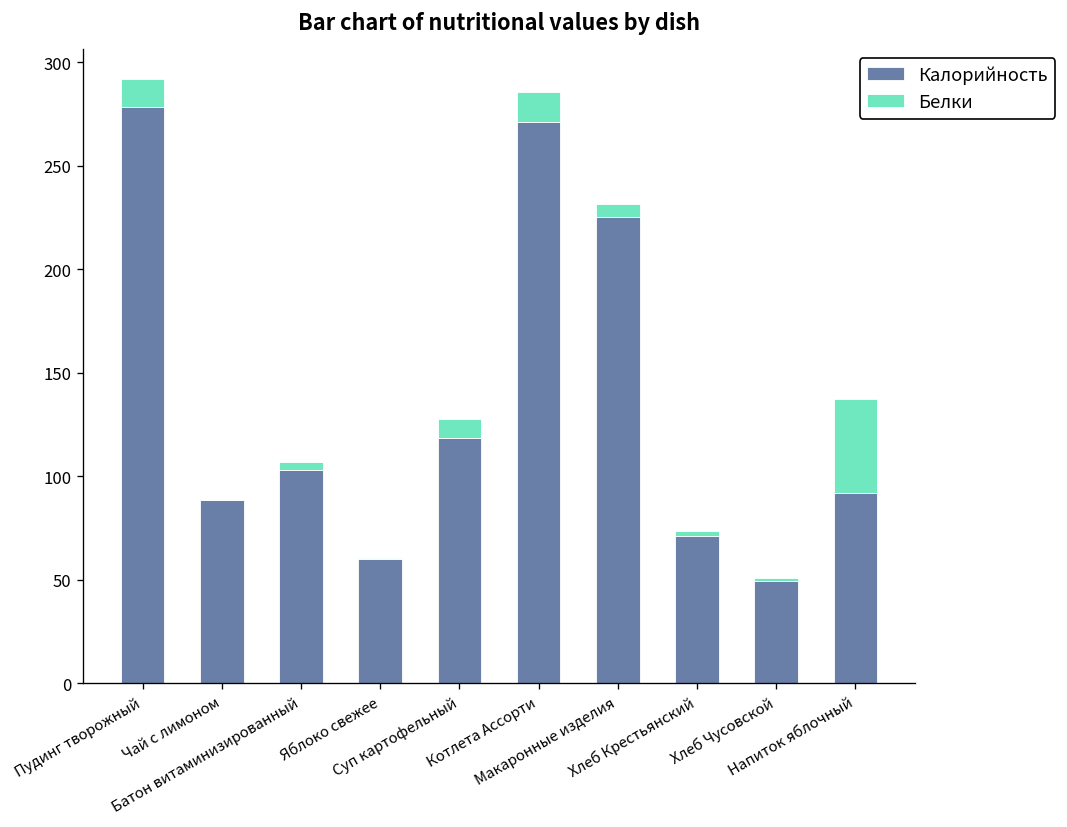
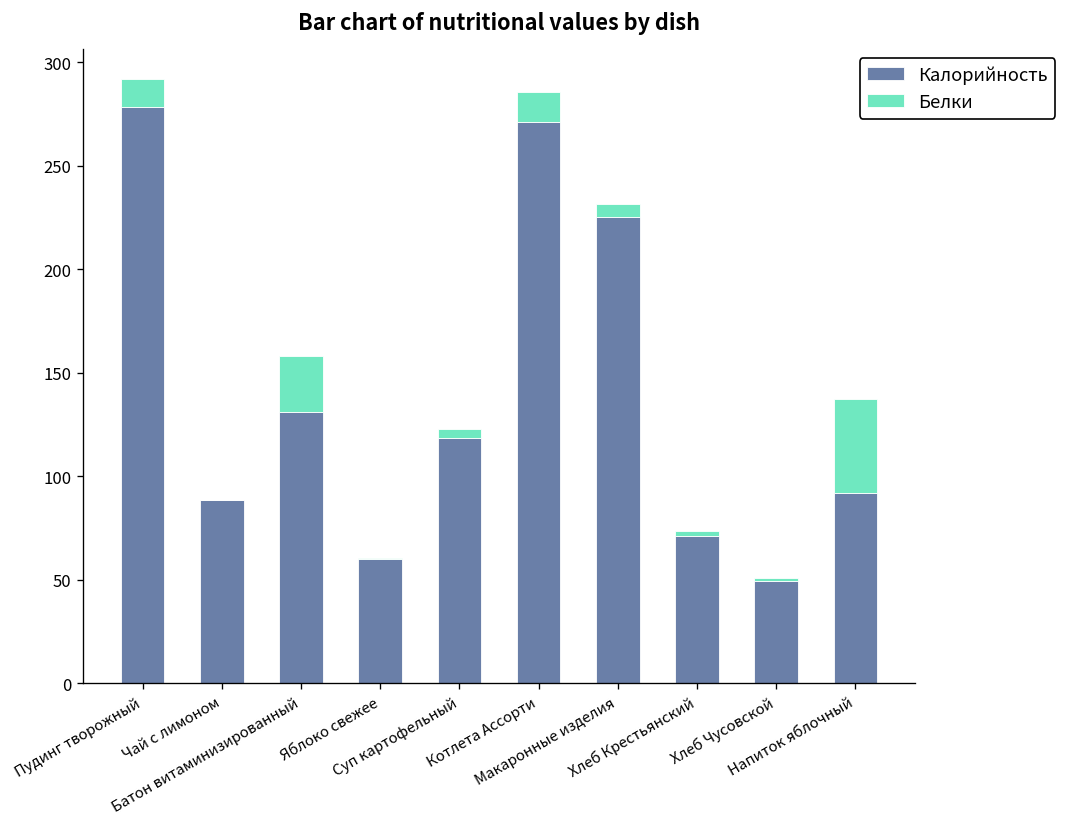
  {
    "Калорийность": {
      "Пудинг творожный": 278,
      "Чай с лимоном": 89,
-     "Батон витаминизированный": 103,
+     "Батон витаминизированный": 131,
      "Яблоко свежее": 60,
      "Суп картофельный": 119,
      "Котлета Ассорти": 271,
      "Макаронные изделия": 225,
      "Хлеб Крестьянский": 71,
      "Хлеб Чусовской": 50,
      "Напиток яблочный": 92
    },
    "Белки": {
      "Пудинг творожный": 13,
-     "Батон витаминизированный": 4,
-     "Суп картофельный": 9,
+     "Батон витаминизированный": 27,
+     "Суп картофельный": 4,
      "Котлета Ассорти": 15,
      "Макаронные изделия": 6,
      "Хлеб Крестьянский": 2,
      "Хлеб Чусовской": 2,
      "Напиток яблочный": 46
    }
  }
